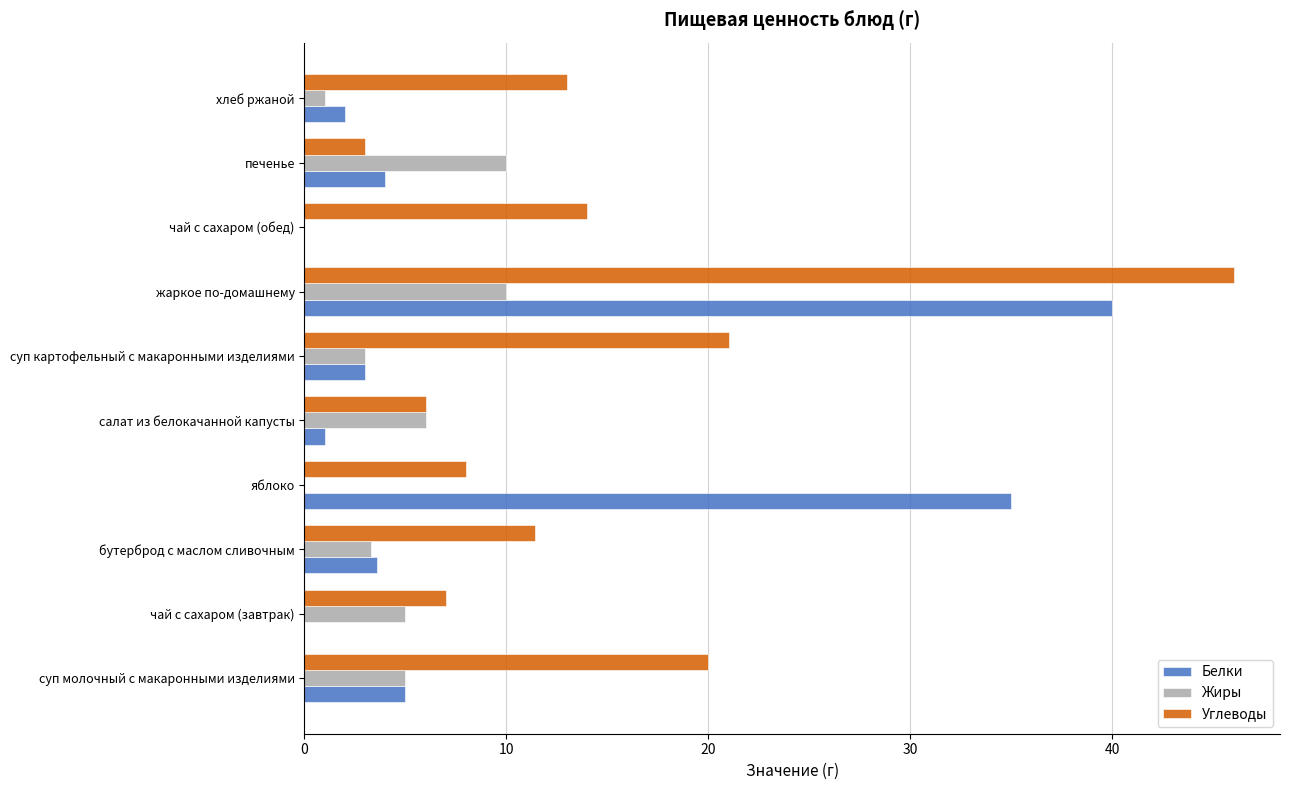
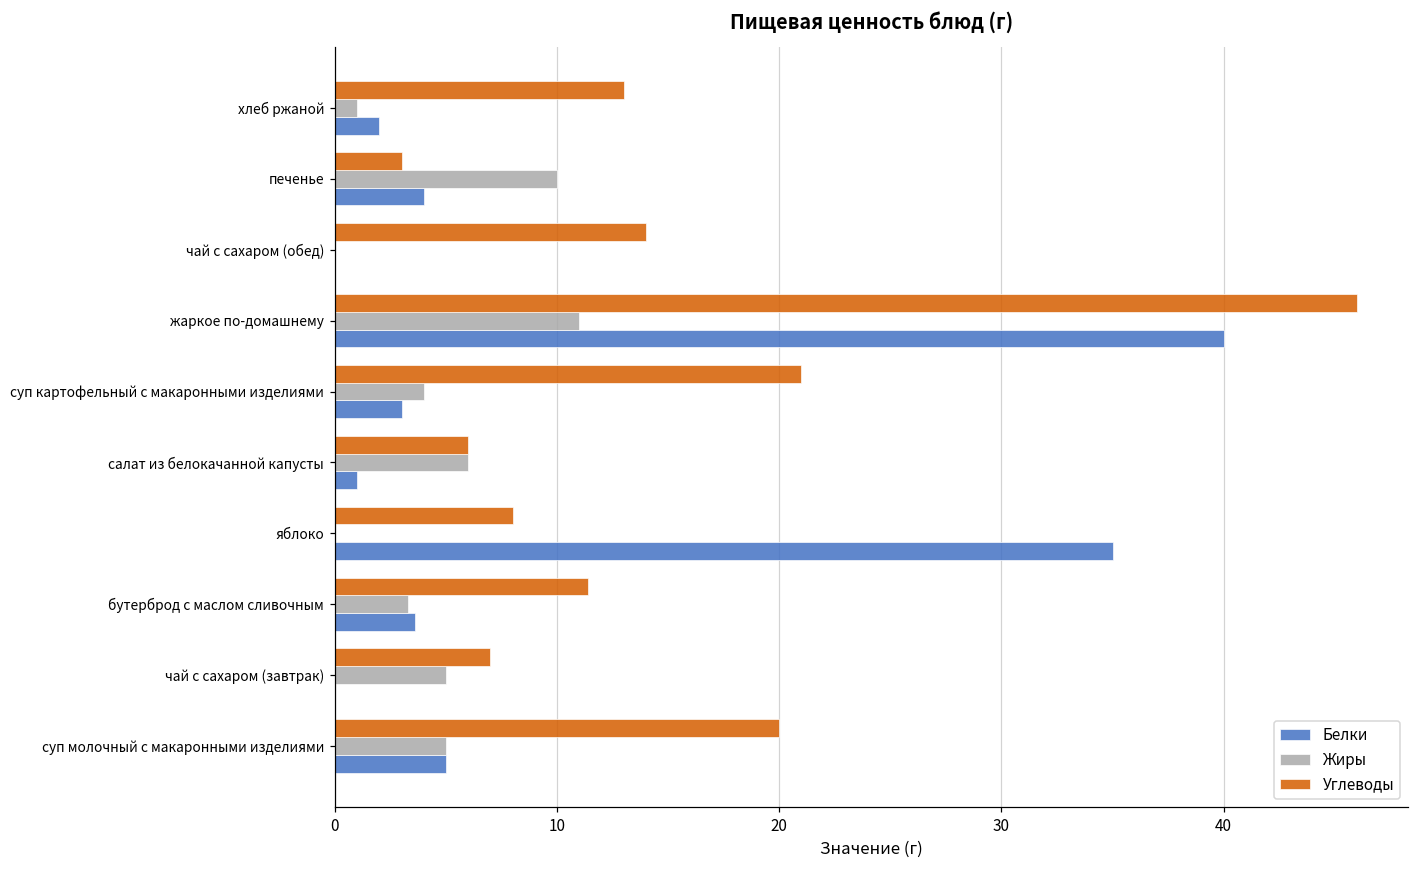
  {
    "Белки": {
      "хлеб ржаной": 2,
      "печенье": 4,
      "чай с сахаром (обед)": 0,
      "жаркое по-домашнему": 40,
      "суп картофельный с макаронными изделиями": 3,
      "салат из белокачанной капусты": 1,
      "яблоко": 35,
      "бутерброд с маслом сливочным": 3.6,
      "чай с сахаром (завтрак)": 0,
      "суп молочный с макаронными изделиями": 5
    },
    "Жиры": {
      "хлеб ржаной": 1,
      "печенье": 10,
      "чай с сахаром (обед)": 0,
-     "жаркое по-домашнему": 10,
-     "суп картофельный с макаронными изделиями": 3,
+     "жаркое по-домашнему": 11,
+     "суп картофельный с макаронными изделиями": 4,
      "салат из белокачанной капусты": 6,
      "яблоко": 0,
      "бутерброд с маслом сливочным": 3.3,
      "чай с сахаром (завтрак)": 5,
      "суп молочный с макаронными изделиями": 5
    },
    "Углеводы": {
      "хлеб ржаной": 13,
      "печенье": 3,
      "чай с сахаром (обед)": 14,
      "жаркое по-домашнему": 46,
      "суп картофельный с макаронными изделиями": 21,
      "салат из белокачанной капусты": 6,
      "яблоко": 8,
      "бутерброд с маслом сливочным": 11.4,
      "чай с сахаром (завтрак)": 7,
      "суп молочный с макаронными изделиями": 20
    }
  }
